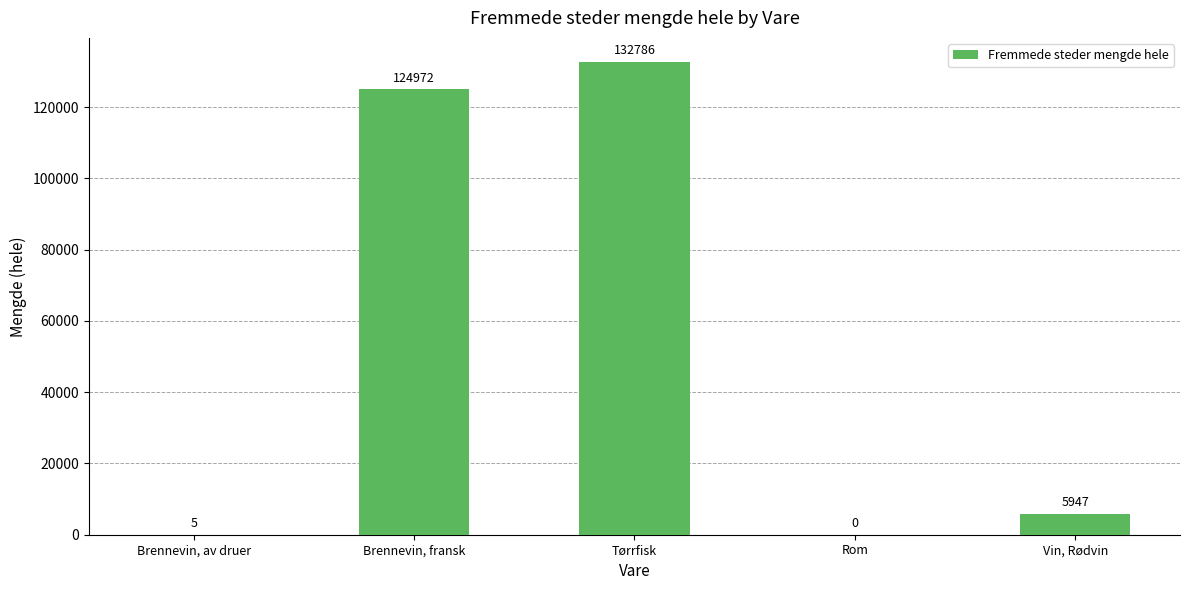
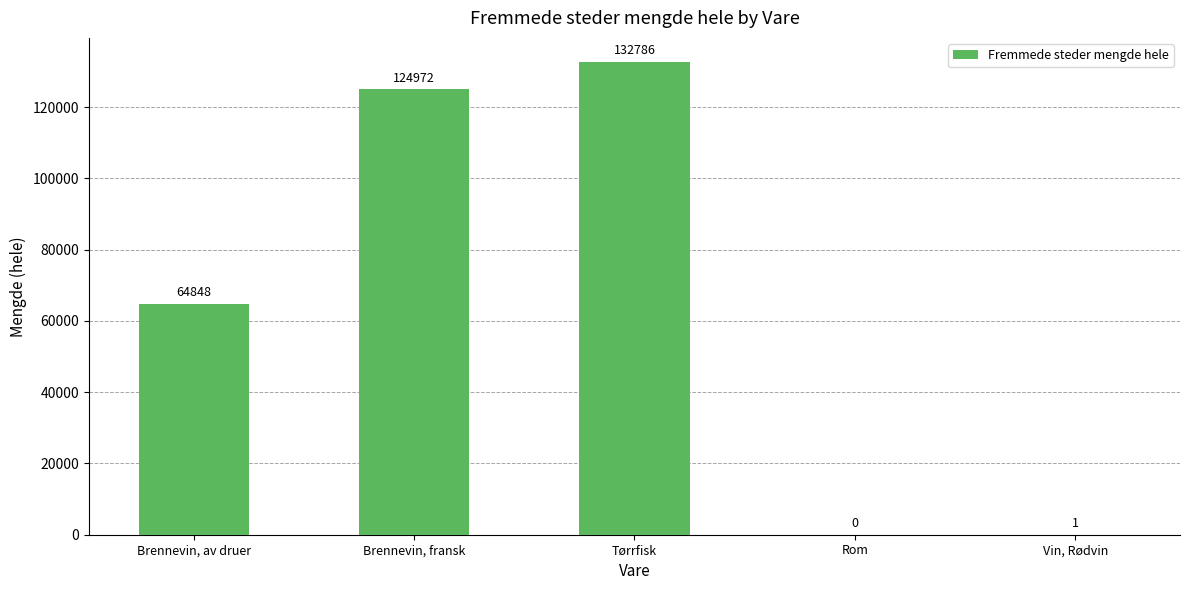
  {
-   "Brennevin, av druer": 5,
+   "Brennevin, av druer": 64848,
    "Brennevin, fransk": 124972,
    "Tørrfisk": 132786,
    "Rom": 0,
-   "Vin, Rødvin": 5947
+   "Vin, Rødvin": 1
  }
